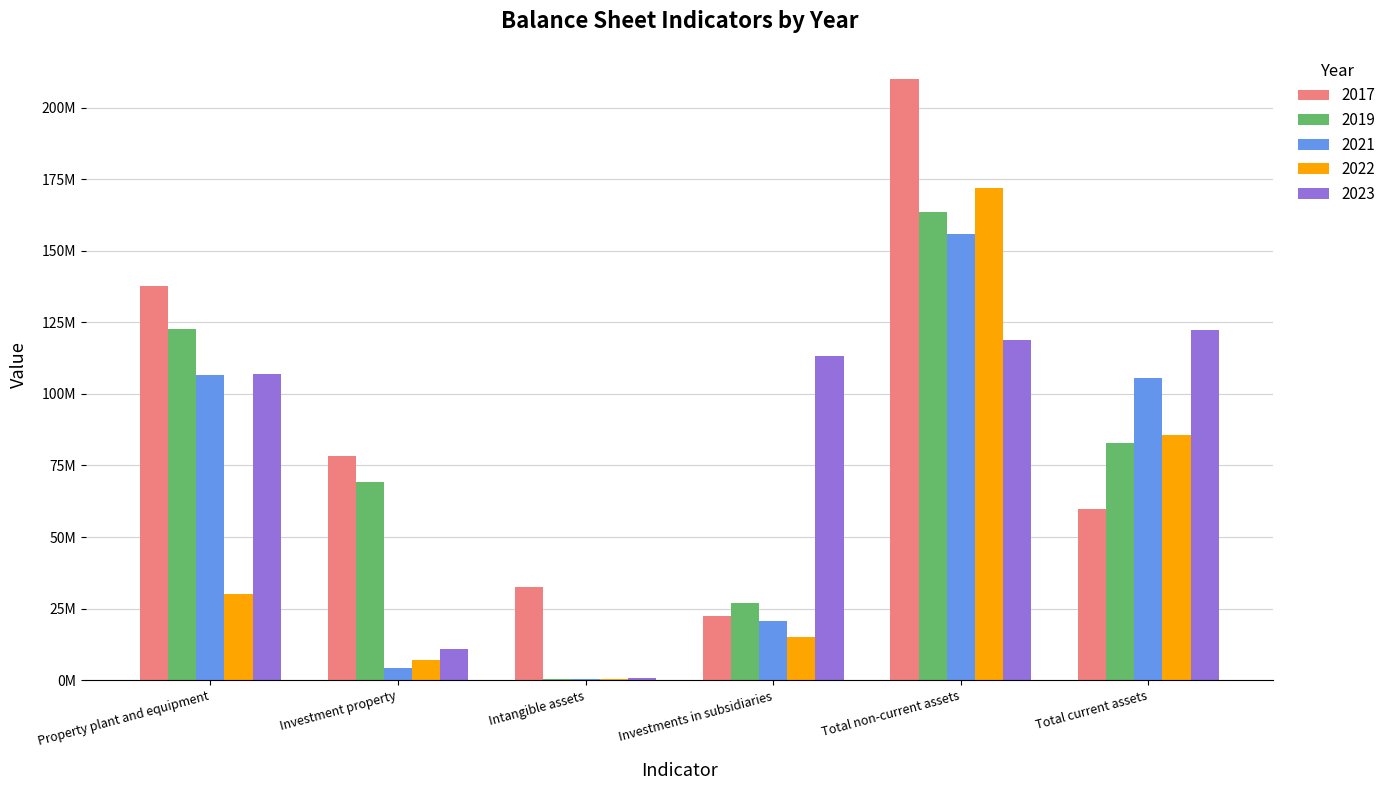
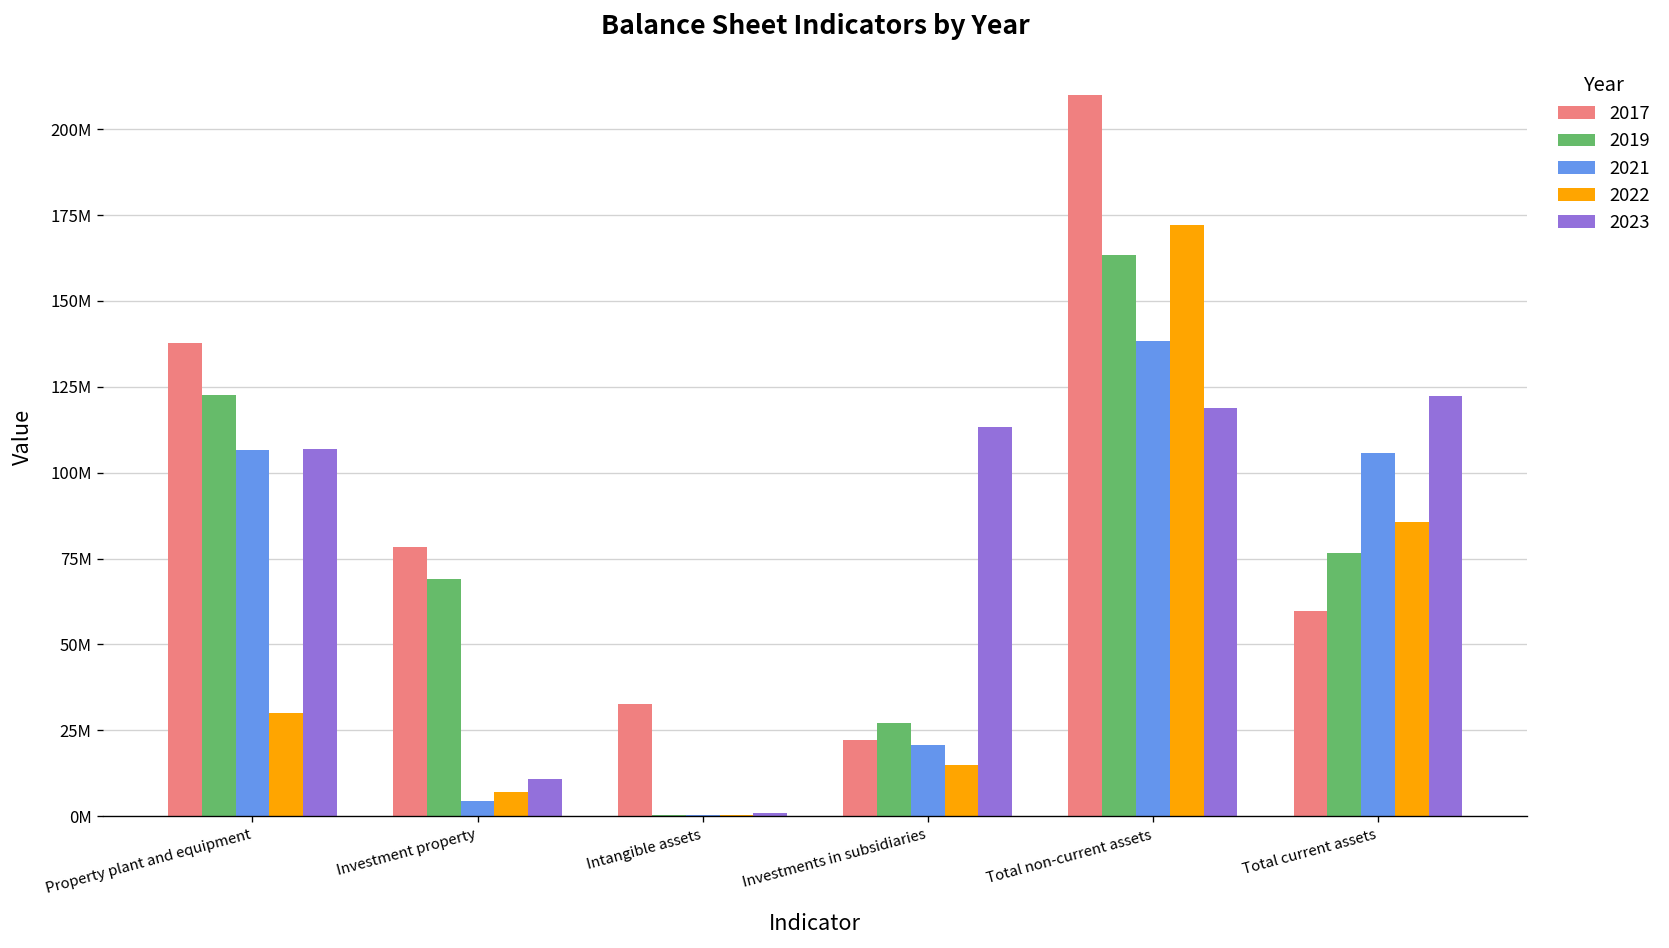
  {
    "2017": {
      "Property plant and equipment": 138000000,
      "Investment property": 78000000,
      "Intangible assets": 33000000,
      "Investments in subsidiaries": 22000000,
      "Total non-current assets": 210000000,
      "Total current assets": 60000000
    },
    "2019": {
      "Property plant and equipment": 123000000,
      "Investment property": 69000000,
      "Investments in subsidiaries": 27000000,
      "Total non-current assets": 163000000,
-     "Total current assets": 83000000
+     "Total current assets": 77000000
    },
    "2021": {
      "Property plant and equipment": 107000000,
      "Investment property": 4000000,
      "Investments in subsidiaries": 21000000,
-     "Total non-current assets": 156000000,
+     "Total non-current assets": 138000000,
      "Total current assets": 106000000
    },
    "2022": {
      "Property plant and equipment": 30000000,
      "Investment property": 7000000,
      "Investments in subsidiaries": 15000000,
      "Total non-current assets": 172000000,
      "Total current assets": 86000000
    },
    "2023": {
      "Property plant and equipment": 107000000,
      "Investment property": 11000000,
      "Investments in subsidiaries": 113000000,
      "Total non-current assets": 119000000,
      "Total current assets": 122000000
    }
  }
